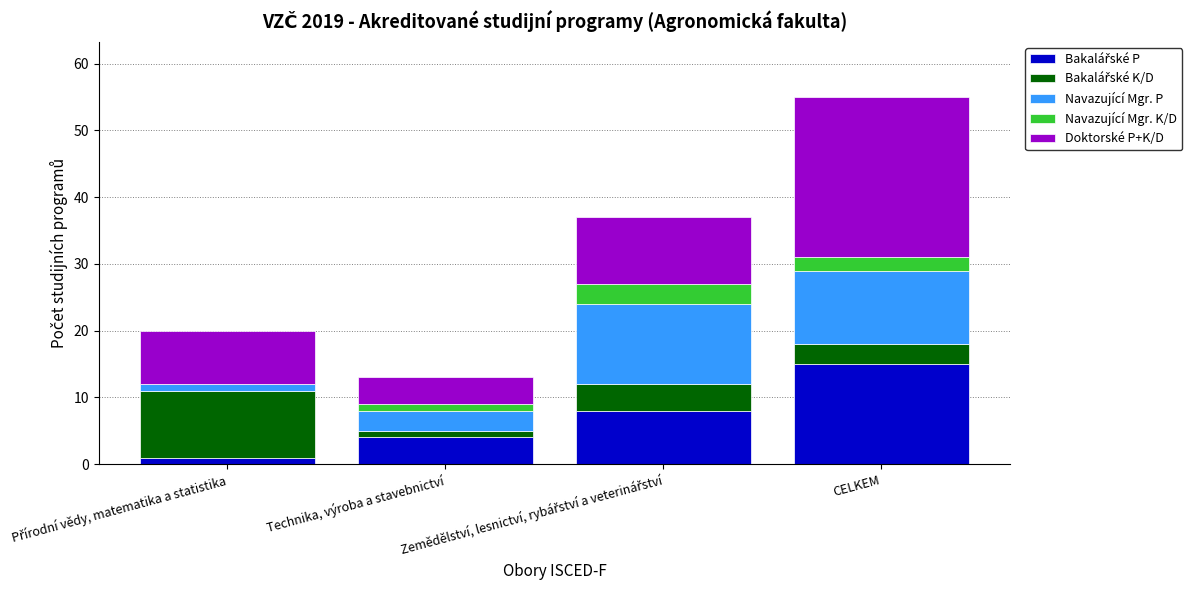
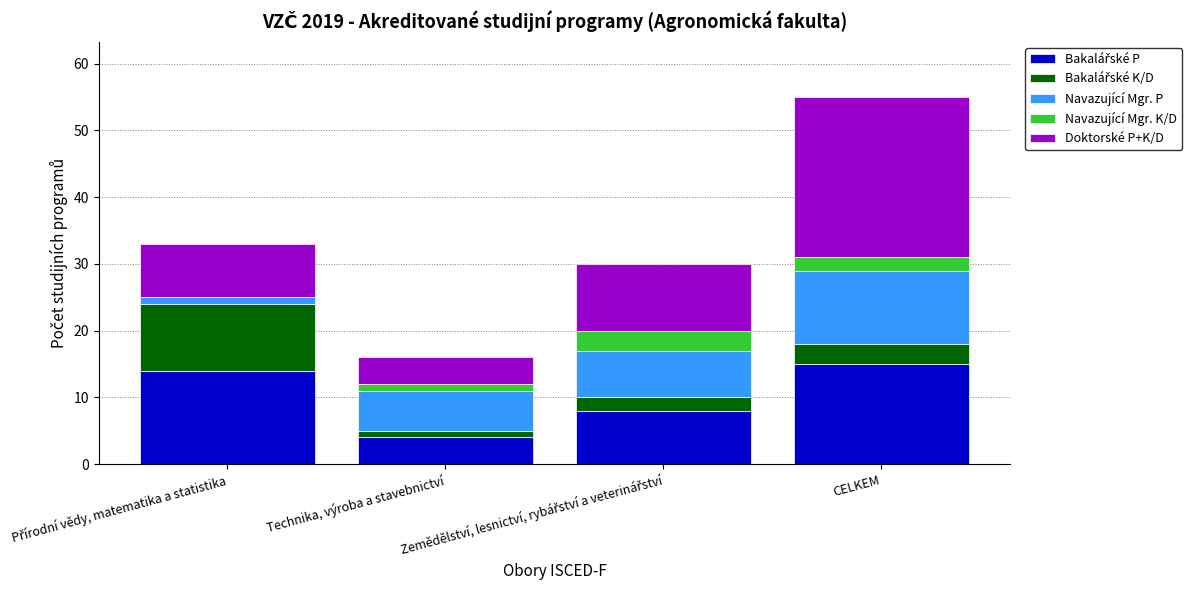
  {
    "Bakalářské P": {
-     "Přírodní vědy, matematika a statistika": 1,
+     "Přírodní vědy, matematika a statistika": 14,
      "Technika, výroba a stavebnictví": 4,
      "Zemědělství, lesnictví, rybářství a veterinářství": 8,
      "CELKEM": 15
    },
    "Bakalářské K/D": {
      "Přírodní vědy, matematika a statistika": 10,
      "Technika, výroba a stavebnictví": 1,
-     "Zemědělství, lesnictví, rybářství a veterinářství": 4,
+     "Zemědělství, lesnictví, rybářství a veterinářství": 2,
      "CELKEM": 3
    },
    "Navazující Mgr. P": {
      "Přírodní vědy, matematika a statistika": 1,
-     "Technika, výroba a stavebnictví": 3,
-     "Zemědělství, lesnictví, rybářství a veterinářství": 12,
+     "Technika, výroba a stavebnictví": 6,
+     "Zemědělství, lesnictví, rybářství a veterinářství": 7,
      "CELKEM": 11
    },
    "Navazující Mgr. K/D": {
      "Přírodní vědy, matematika a statistika": 0,
      "Technika, výroba a stavebnictví": 1,
      "Zemědělství, lesnictví, rybářství a veterinářství": 3,
      "CELKEM": 2
    },
    "Doktorské P+K/D": {
      "Přírodní vědy, matematika a statistika": 8,
      "Technika, výroba a stavebnictví": 4,
      "Zemědělství, lesnictví, rybářství a veterinářství": 10,
      "CELKEM": 24
    }
  }
